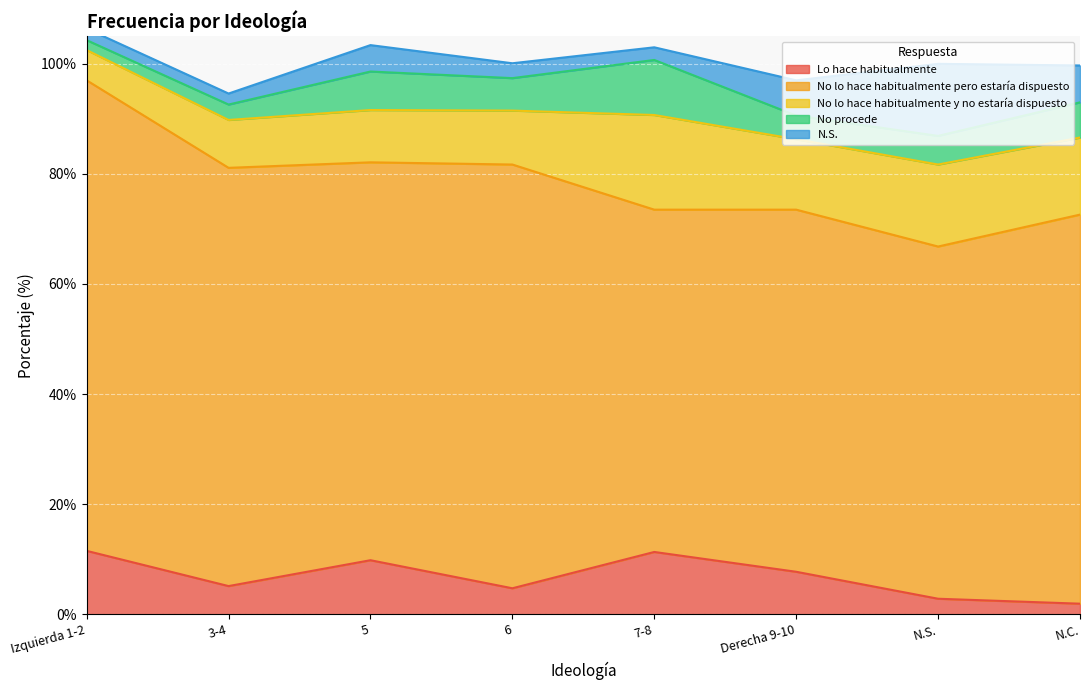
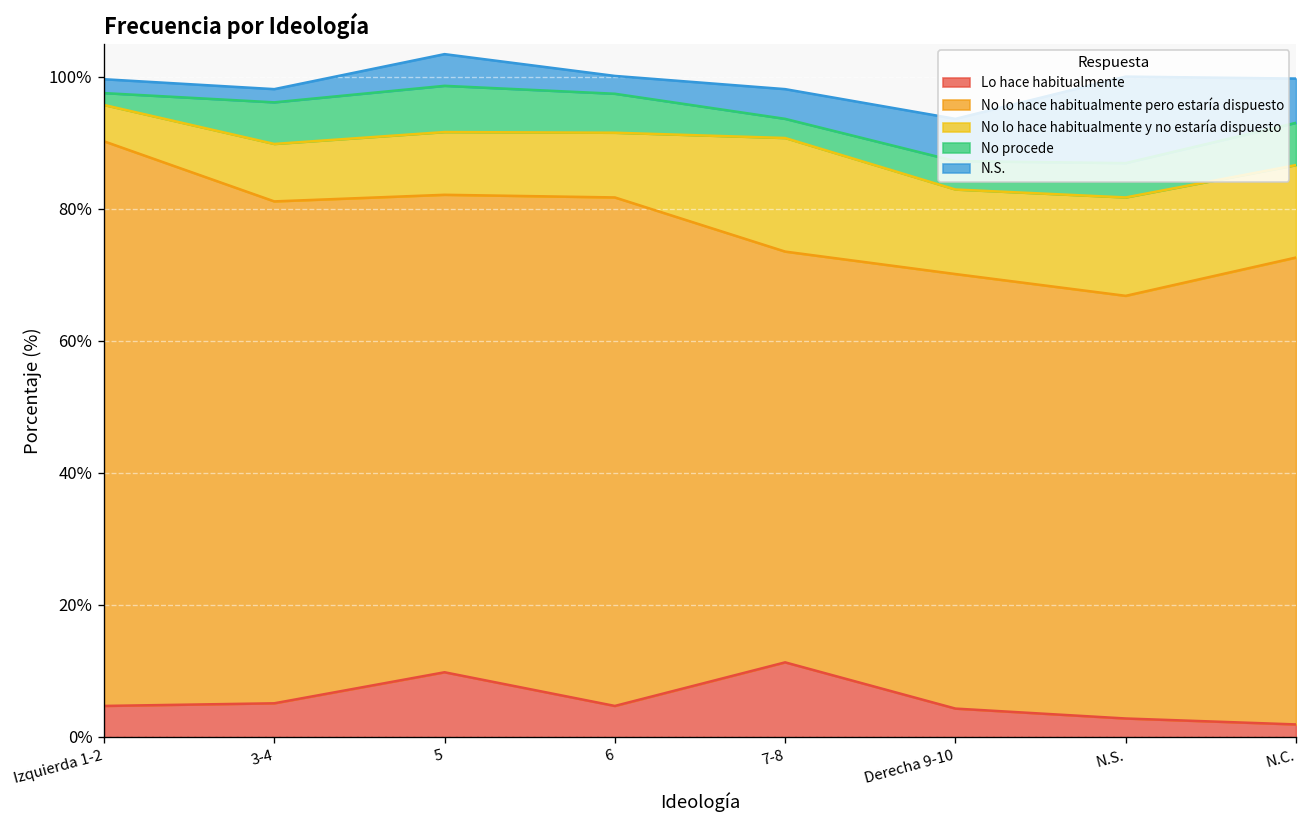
  {
    "Lo hace habitualmente": {
-     "Izquierda 1-2": "12%",
+     "Izquierda 1-2": "5%",
      "3-4": "5%",
      "5": "10%",
      "6": "5%",
      "7-8": "11%",
-     "Derecha 9-10": "8%",
+     "Derecha 9-10": "4%",
      "N.S.": "3%",
      "N.C.": "2%"
    },
    "No procede": {
      "Izquierda 1-2": "2%",
-     "3-4": "3%",
+     "3-4": "6%",
      "5": "7%",
      "6": "6%",
-     "7-8": "10%",
+     "7-8": "3%",
      "N.C.": "6%"
    },
    "N.S.": {
      "3-4": "2%",
      "5": "5%",
      "6": "3%",
-     "7-8": "2%",
+     "7-8": "5%",
      "N.C.": "7%"
    }
  }
